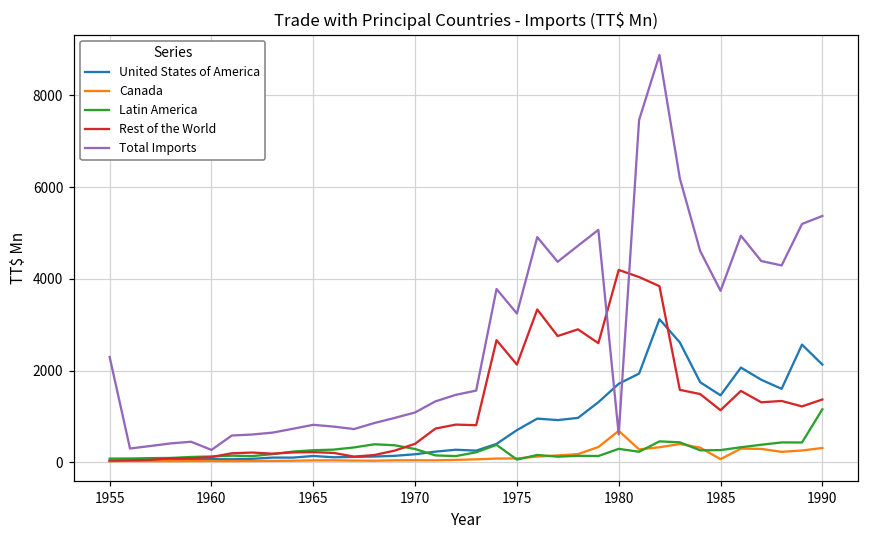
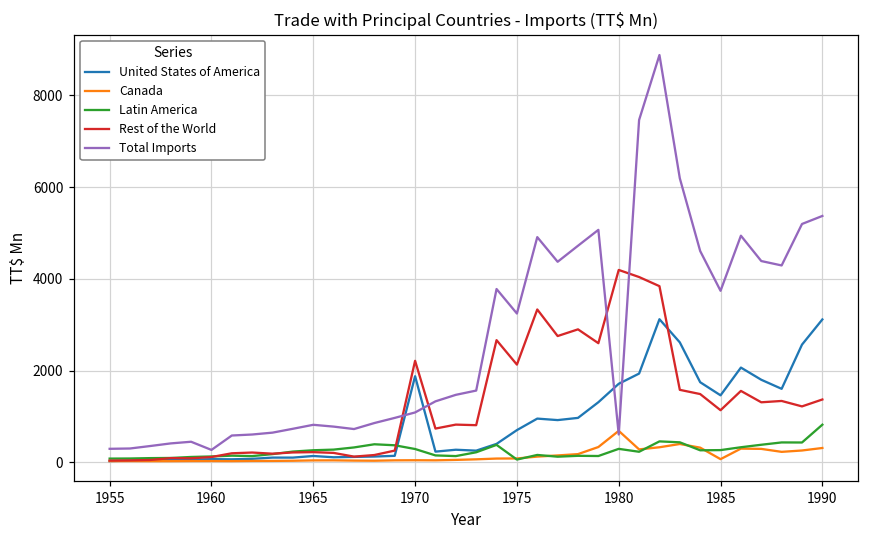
  {
    "United States of America": {
      "1965": 100,
-     "1970": 200,
+     "1970": 1900,
      "1975": 700,
      "1980": 1700,
      "1985": 1500,
-     "1990": 2100
+     "1990": 3100
    },
    "Canada": {
      "1965": 0,
      "1970": 0,
      "1980": 700,
      "1985": 100,
      "1990": 300
    },
    "Latin America": {
      "1970": 300,
      "1980": 300,
      "1985": 300,
-     "1990": 1200
+     "1990": 800
    },
    "Rest of the World": {
-     "1970": 400,
+     "1970": 2200,
      "1975": 2100,
      "1980": 4200,
      "1985": 1100,
      "1990": 1400
    },
    "Total Imports": {
-     "1955": 2300,
+     "1955": 300,
      "1960": 300,
      "1965": 800,
      "1970": 1100,
      "1975": 3200,
      "1980": 600,
      "1985": 3700,
      "1990": 5400
    }
  }
